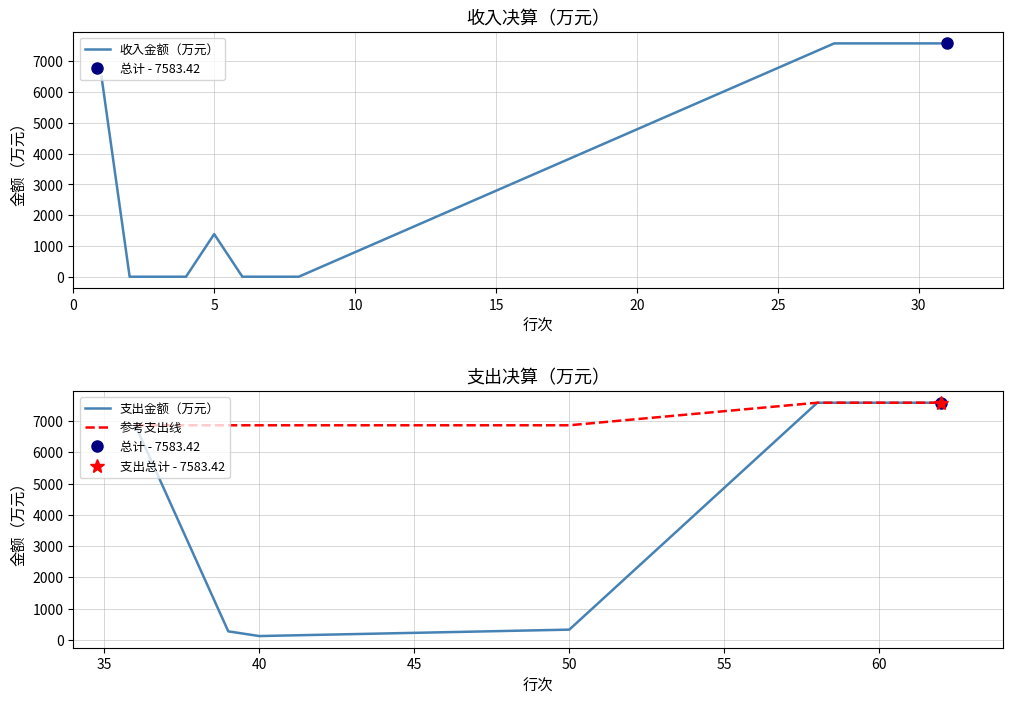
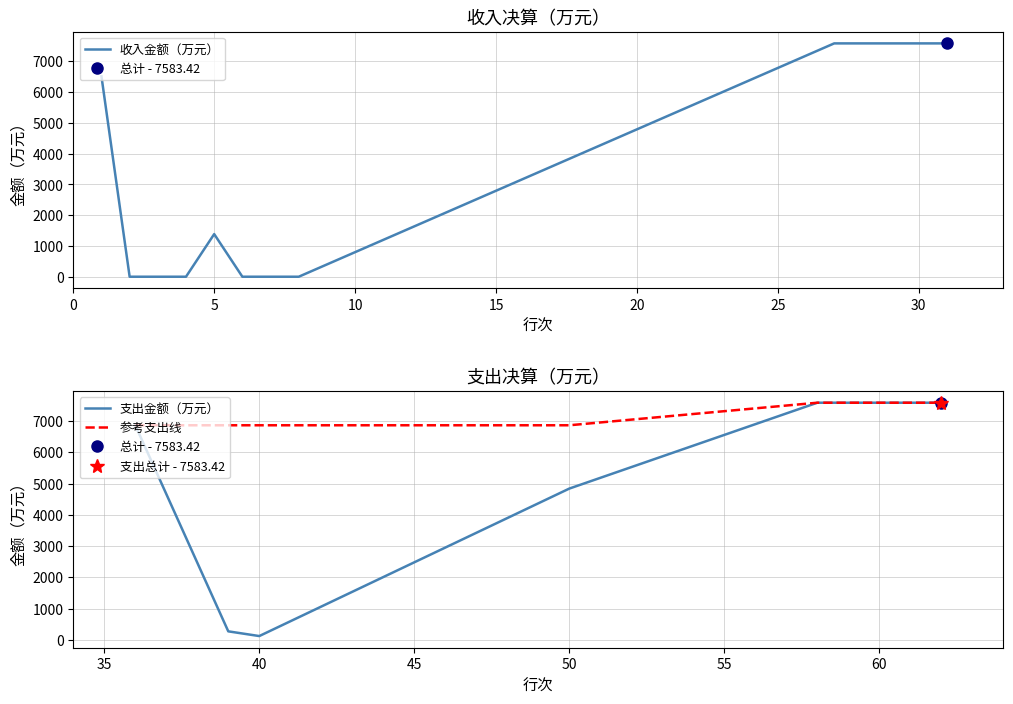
  {
    "收入决算（万元）": {
      "收入金额（万元）": {
        "5": 1400
      }
    },
    "支出决算（万元）": {
      "支出金额（万元）": {
        "40": 100,
-       "50": 300
+       "50": 4800
      }
    }
  }
